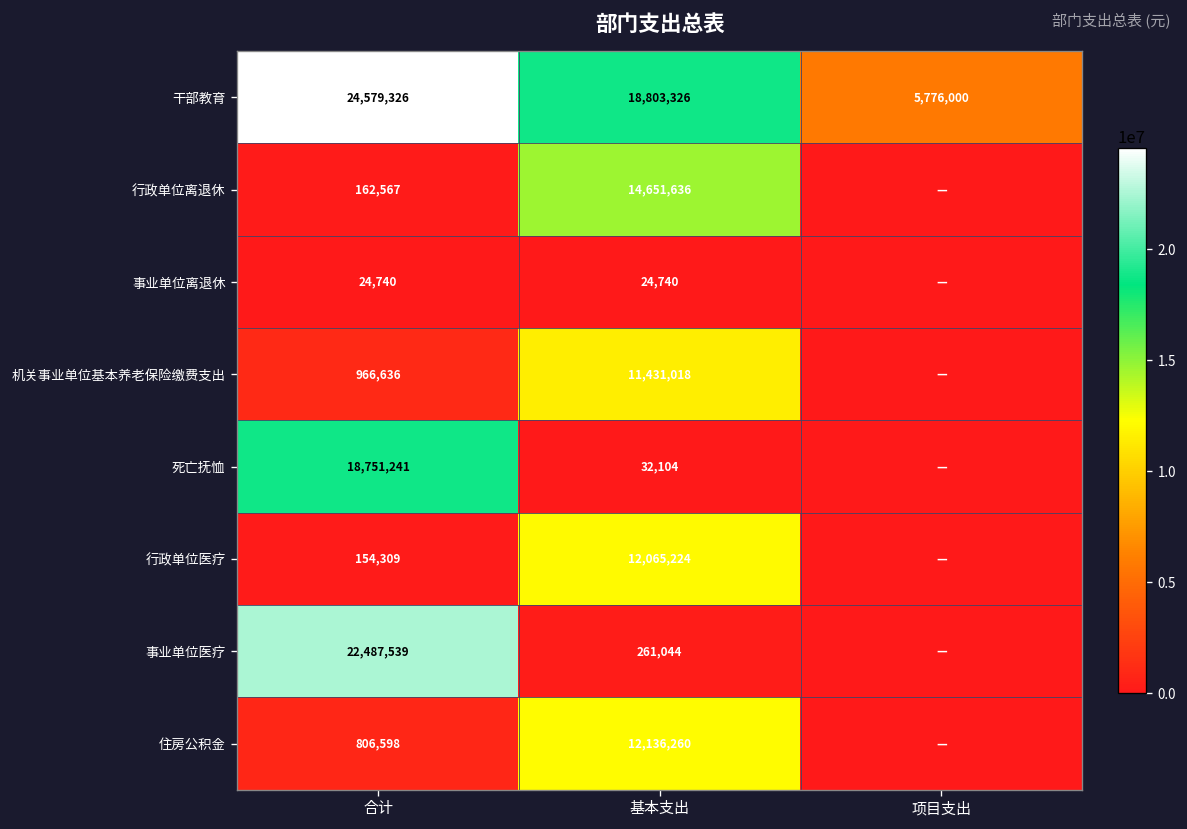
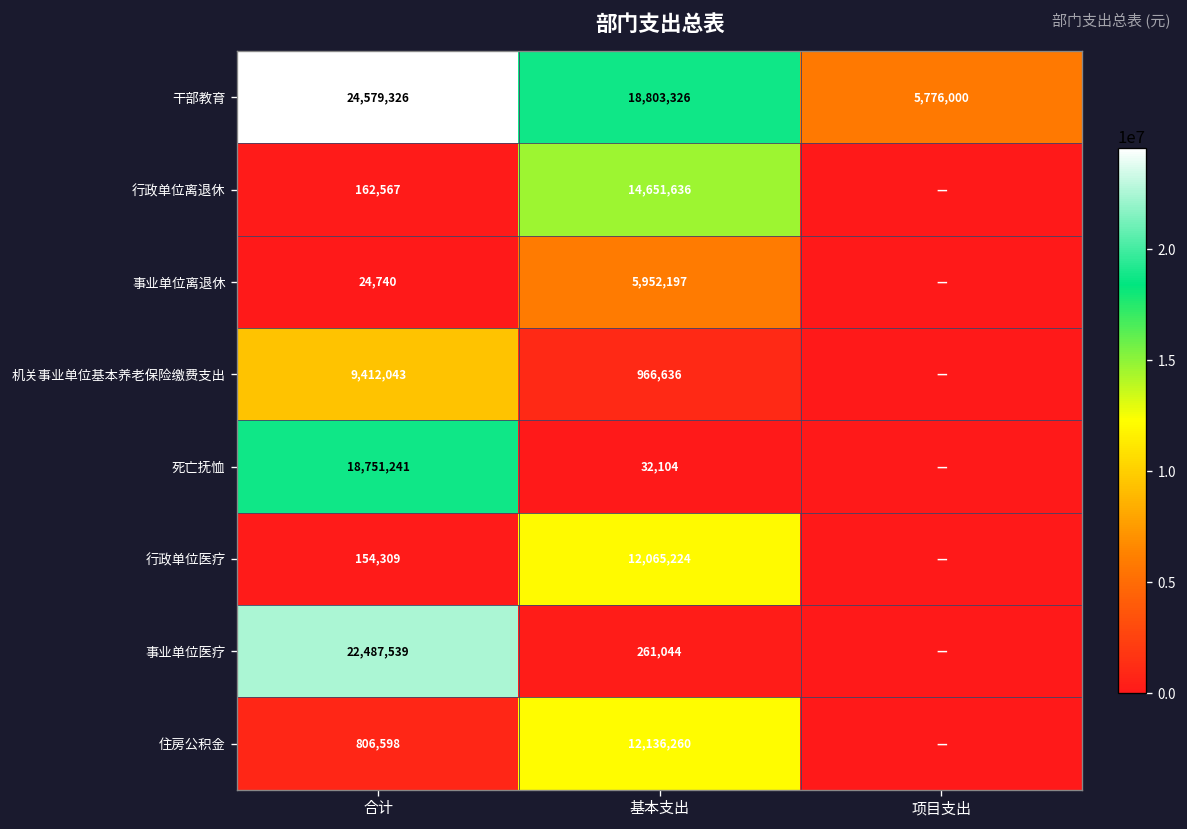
  {
    "干部教育": {
      "合计": "24,579,326",
      "基本支出": "18,803,326",
      "项目支出": "5,776,000"
    },
    "行政单位离退休": {
      "合计": "162,567",
      "基本支出": "14,651,636"
    },
    "事业单位离退休": {
      "合计": "24,740",
-     "基本支出": "24,740"
+     "基本支出": "5,952,197"
    },
    "机关事业单位基本养老保险缴费支出": {
-     "合计": "966,636",
-     "基本支出": "11,431,018"
+     "合计": "9,412,043",
+     "基本支出": "966,636"
    },
    "死亡抚恤": {
      "合计": "18,751,241",
      "基本支出": "32,104"
    },
    "行政单位医疗": {
      "合计": "154,309",
      "基本支出": "12,065,224"
    },
    "事业单位医疗": {
      "合计": "22,487,539",
      "基本支出": "261,044"
    },
    "住房公积金": {
      "合计": "806,598",
      "基本支出": "12,136,260"
    }
  }
